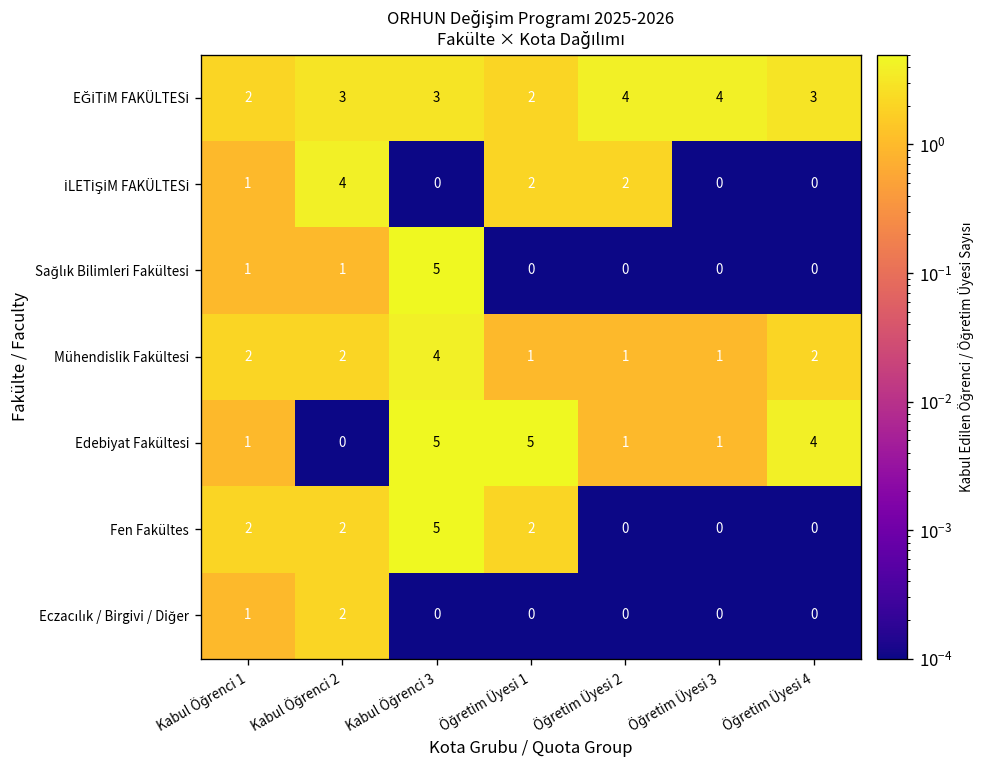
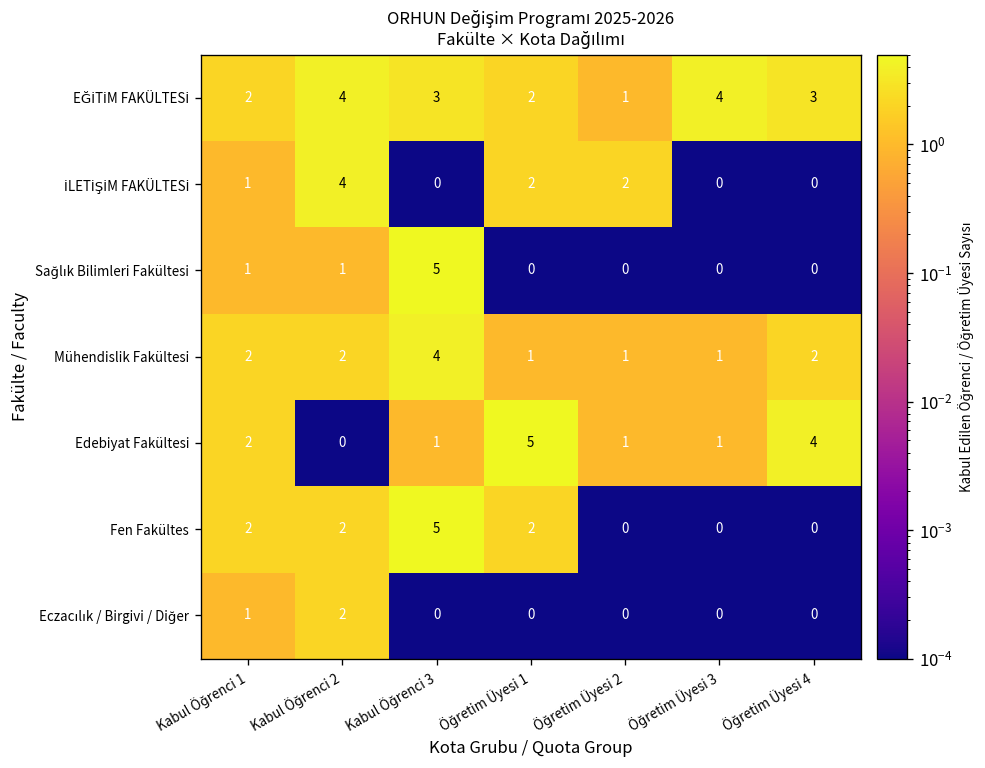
  {
    "EĞİTİM FAKÜLTESİ": {
      "Kabul Öğrenci 1": 2,
-     "Kabul Öğrenci 2": 3,
+     "Kabul Öğrenci 2": 4,
      "Kabul Öğrenci 3": 3,
      "Öğretim Üyesi 1": 2,
-     "Öğretim Üyesi 2": 4,
+     "Öğretim Üyesi 2": 1,
      "Öğretim Üyesi 3": 4,
      "Öğretim Üyesi 4": 3
    },
    "İLETİŞİM FAKÜLTESİ": {
      "Kabul Öğrenci 1": 1,
      "Kabul Öğrenci 2": 4,
      "Kabul Öğrenci 3": 0,
      "Öğretim Üyesi 1": 2,
      "Öğretim Üyesi 2": 2,
      "Öğretim Üyesi 3": 0,
      "Öğretim Üyesi 4": 0
    },
    "Sağlık Bilimleri Fakültesi": {
      "Kabul Öğrenci 1": 1,
      "Kabul Öğrenci 2": 1,
      "Kabul Öğrenci 3": 5,
      "Öğretim Üyesi 1": 0,
      "Öğretim Üyesi 2": 0,
      "Öğretim Üyesi 3": 0,
      "Öğretim Üyesi 4": 0
    },
    "Mühendislik Fakültesi": {
      "Kabul Öğrenci 1": 2,
      "Kabul Öğrenci 2": 2,
      "Kabul Öğrenci 3": 4,
      "Öğretim Üyesi 1": 1,
      "Öğretim Üyesi 2": 1,
      "Öğretim Üyesi 3": 1,
      "Öğretim Üyesi 4": 2
    },
    "Edebiyat Fakültesi": {
-     "Kabul Öğrenci 1": 1,
+     "Kabul Öğrenci 1": 2,
      "Kabul Öğrenci 2": 0,
-     "Kabul Öğrenci 3": 5,
+     "Kabul Öğrenci 3": 1,
      "Öğretim Üyesi 1": 5,
      "Öğretim Üyesi 2": 1,
      "Öğretim Üyesi 3": 1,
      "Öğretim Üyesi 4": 4
    },
    "Fen Fakültes": {
      "Kabul Öğrenci 1": 2,
      "Kabul Öğrenci 2": 2,
      "Kabul Öğrenci 3": 5,
      "Öğretim Üyesi 1": 2,
      "Öğretim Üyesi 2": 0,
      "Öğretim Üyesi 3": 0,
      "Öğretim Üyesi 4": 0
    },
    "Eczacılık / Birgivi / Diğer": {
      "Kabul Öğrenci 1": 1,
      "Kabul Öğrenci 2": 2,
      "Kabul Öğrenci 3": 0,
      "Öğretim Üyesi 1": 0,
      "Öğretim Üyesi 2": 0,
      "Öğretim Üyesi 3": 0,
      "Öğretim Üyesi 4": 0
    }
  }
